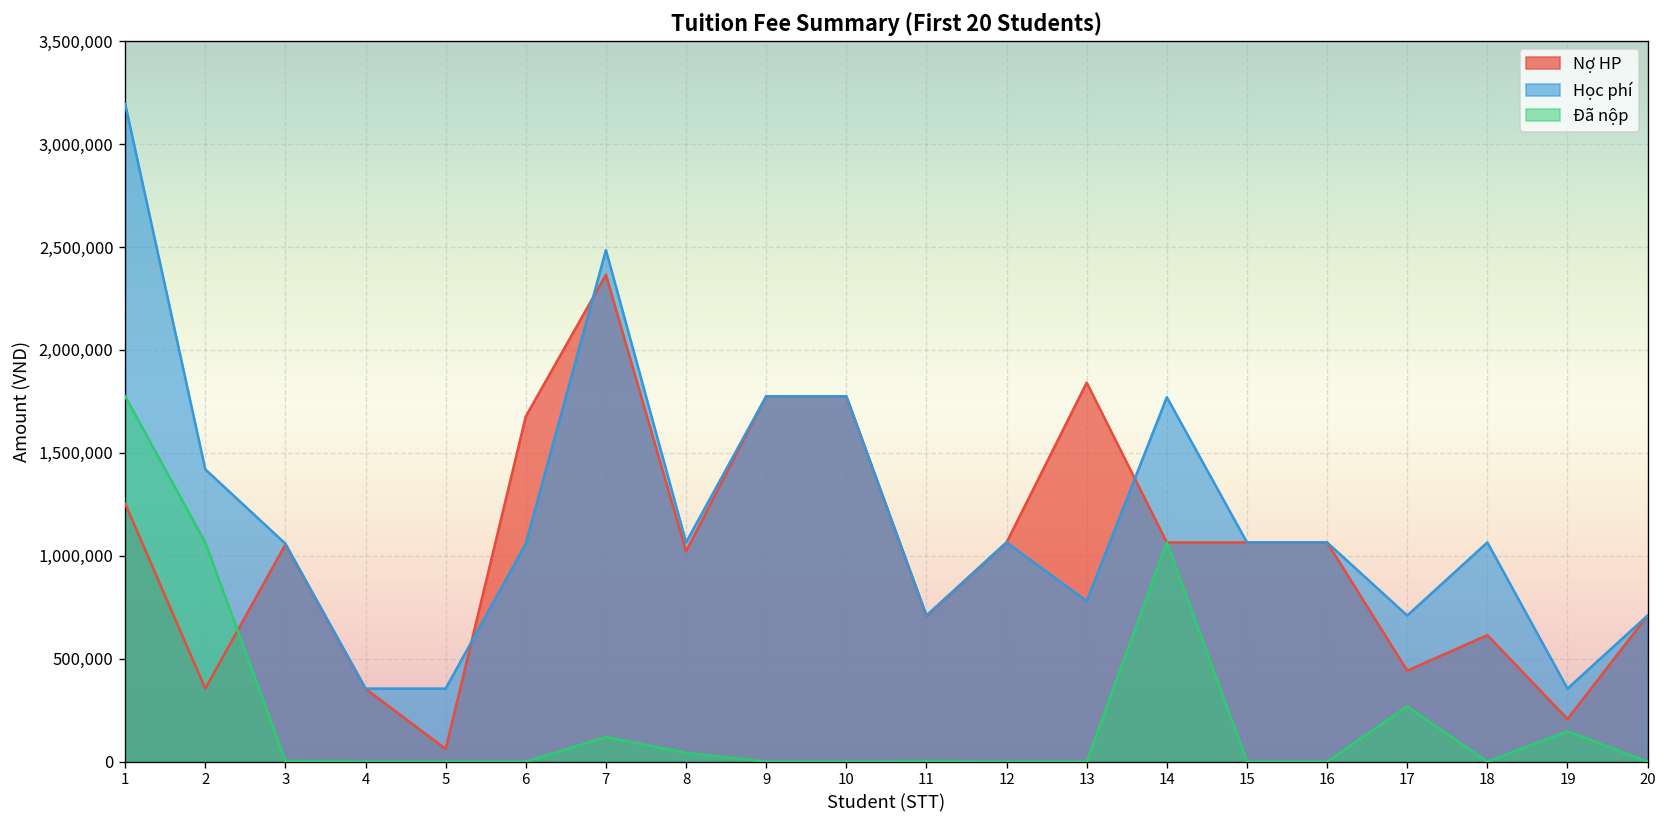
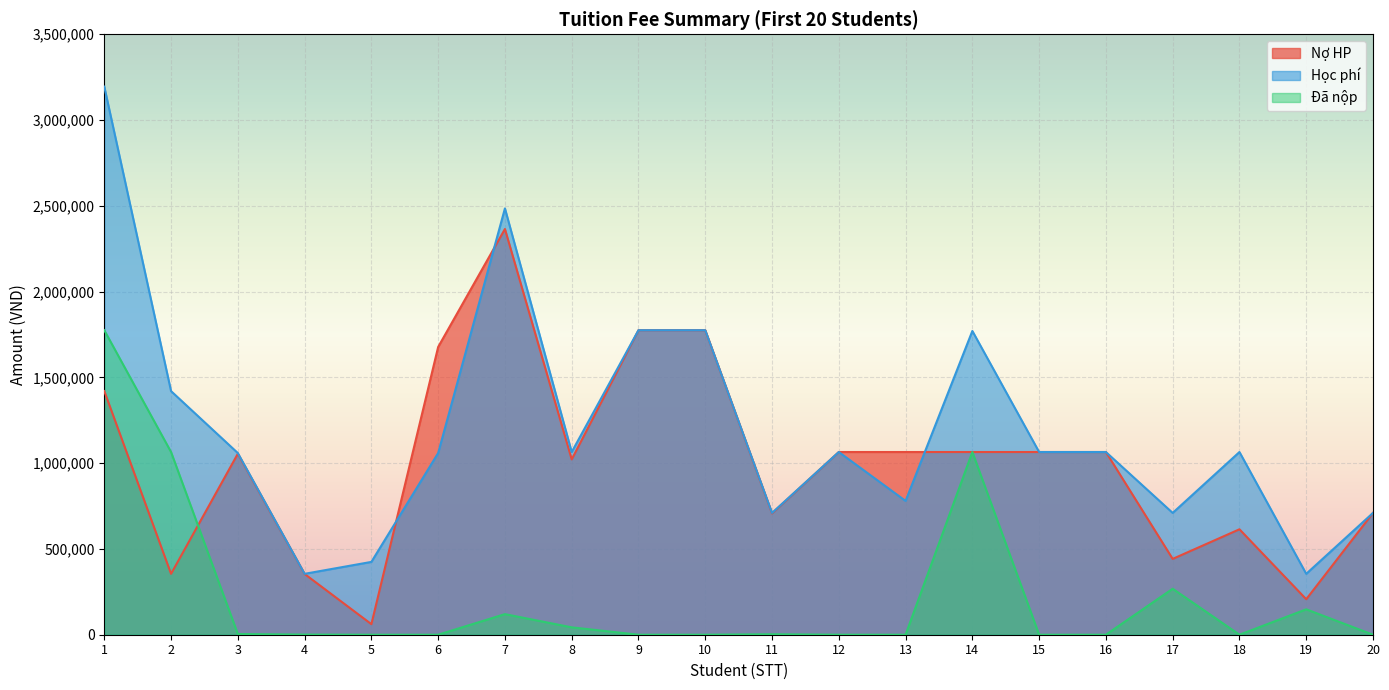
  {
    "Nợ HP": {
-     "1": "1,250,000",
+     "1": "1,420,000",
      "2": "360,000",
      "5": "60,000",
      "6": "1,680,000",
      "7": "2,370,000",
      "8": "1,020,000",
-     "13": "1,840,000",
+     "13": "1,070,000",
      "17": "440,000",
      "18": "610,000",
      "19": "210,000"
    },
    "Học phí": {
      "1": "3,200,000",
      "2": "1,420,000",
-     "5": "360,000",
+     "5": "420,000",
      "6": "1,060,000",
      "7": "2,490,000",
      "8": "1,070,000",
      "13": "780,000",
      "14": "1,770,000",
      "17": "710,000",
      "18": "1,070,000",
      "19": "360,000"
    },
    "Đã nộp": {
      "1": "1,780,000",
      "2": "1,070,000",
      "3": "0",
      "4": "0",
      "5": "0",
      "6": "0",
      "7": "120,000",
      "8": "40,000",
      "9": "0",
      "10": "0",
      "11": "0",
      "12": "0",
      "13": "0",
      "15": "0",
      "16": "0",
      "17": "270,000",
      "18": "0",
      "19": "150,000",
      "20": "0"
    }
  }
